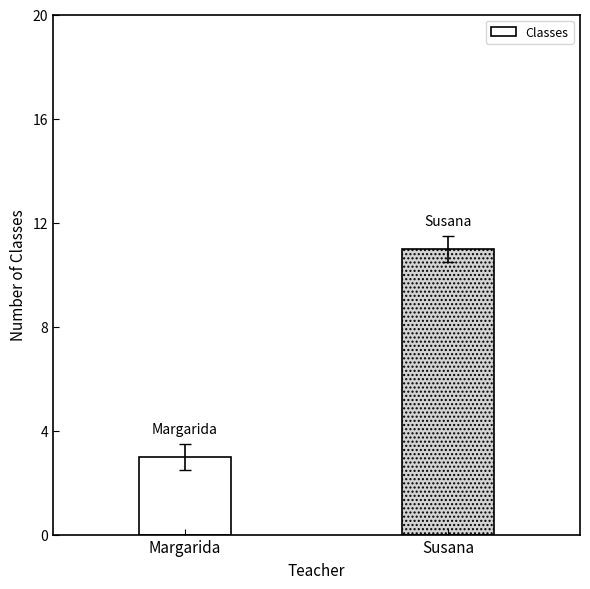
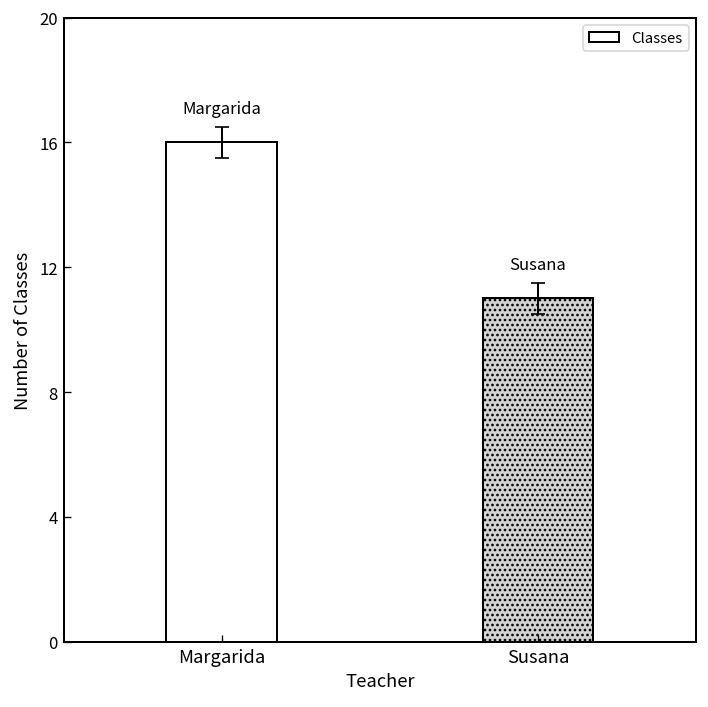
  {
    "Classes": {
-     "Margarida": 3,
+     "Margarida": 16,
      "Susana": 11
    }
  }
